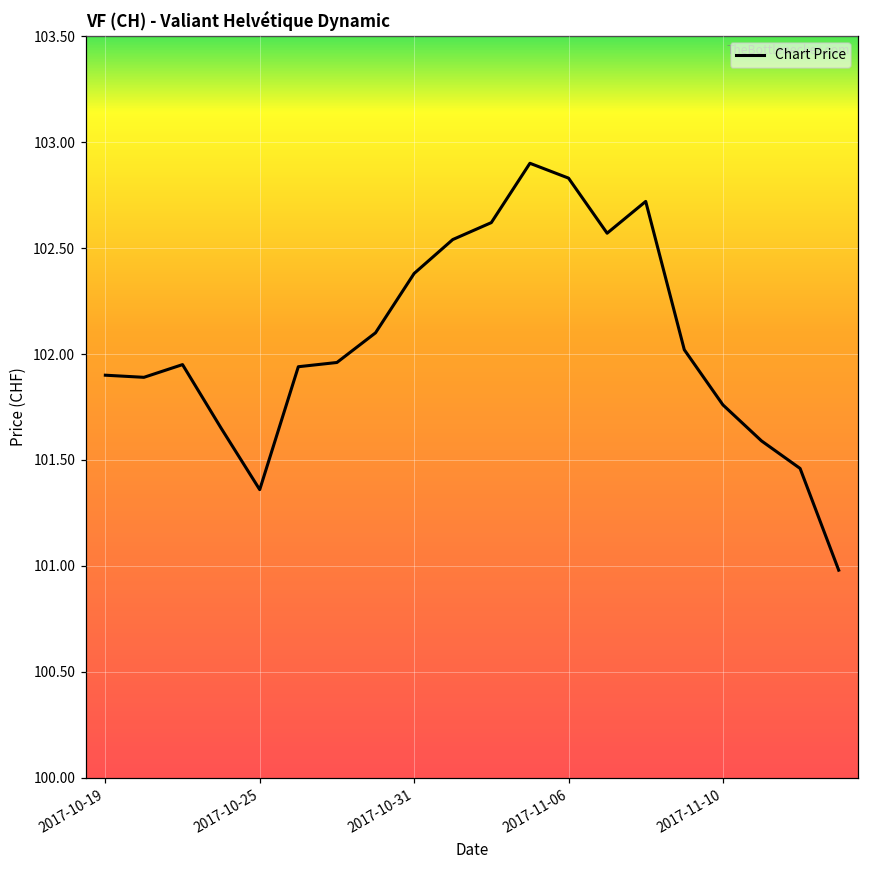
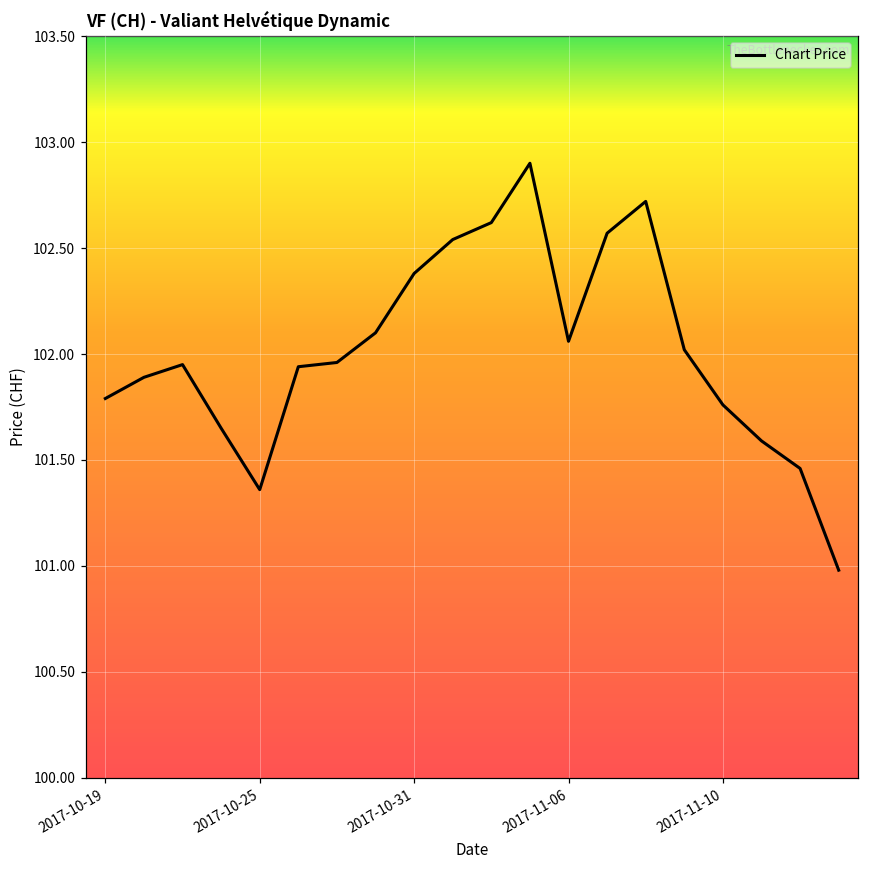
  {
-   "2017-10-19": 101.90,
+   "2017-10-19": 101.79,
    "2017-10-25": 101.36,
    "2017-10-31": 102.38,
-   "2017-11-06": 102.83,
+   "2017-11-06": 102.06,
    "2017-11-10": 101.76
  }
